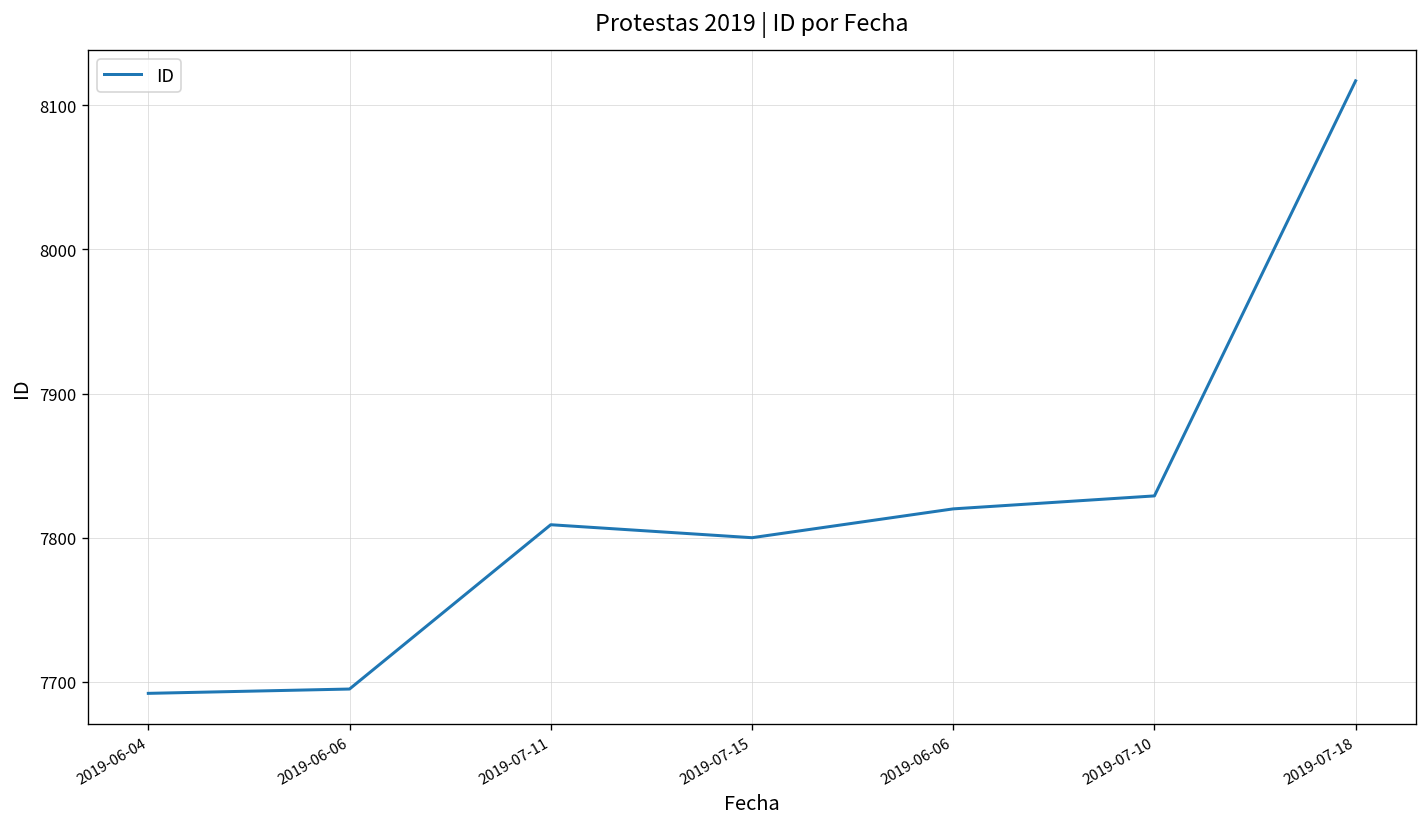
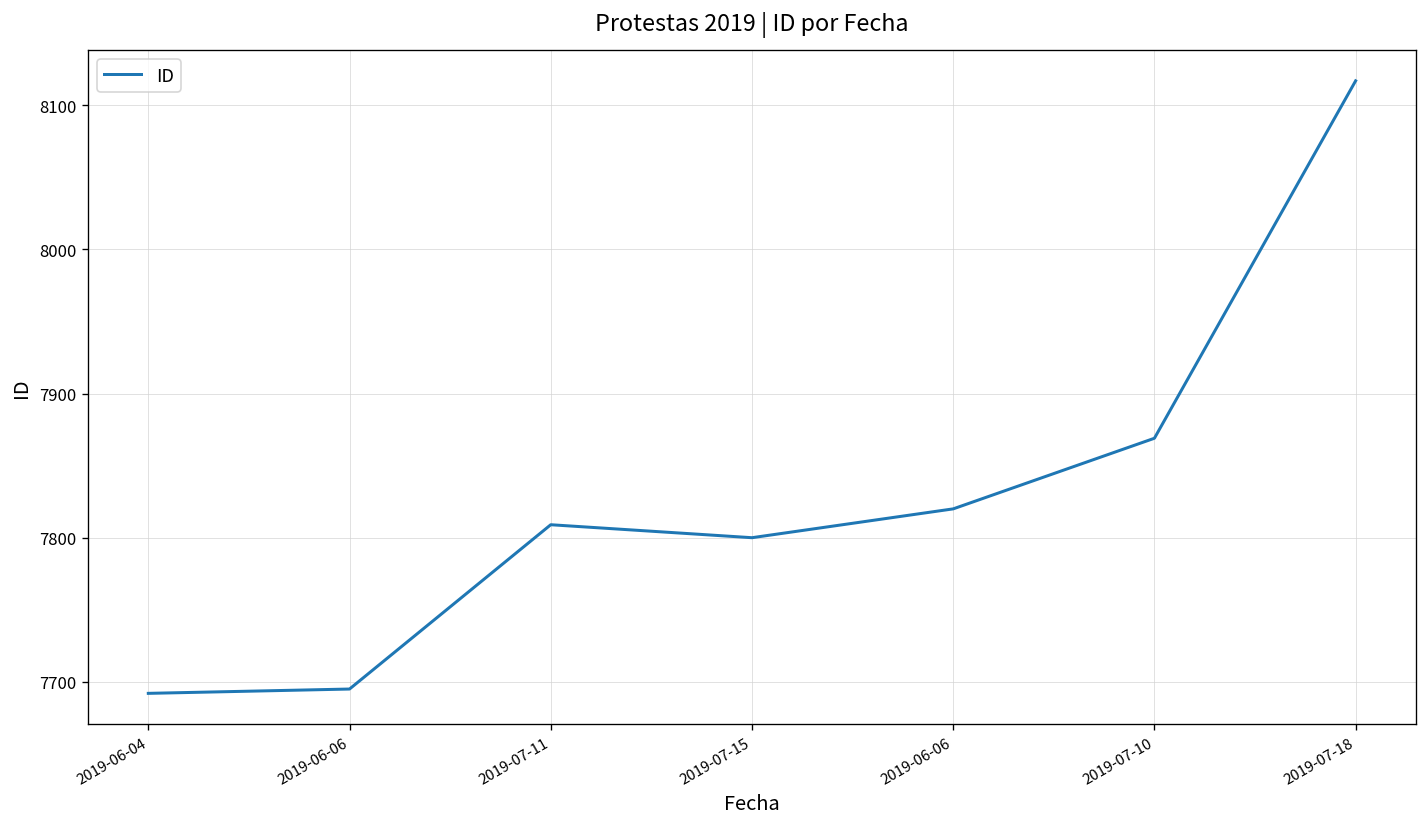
  {
    "2019-06-04": 7692,
    "2019-07-11": 7809,
    "2019-07-15": 7800,
-   "2019-07-10": 7829,
+   "2019-07-10": 7869,
    "2019-07-18": 8117
  }
